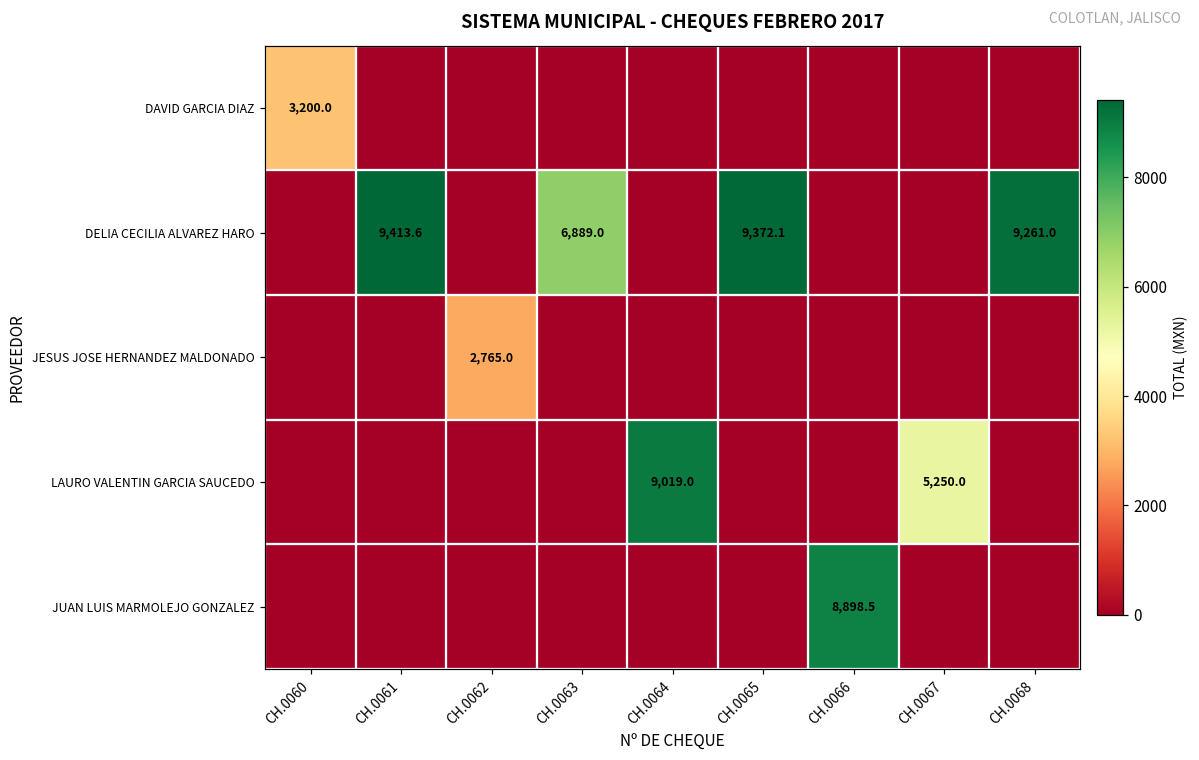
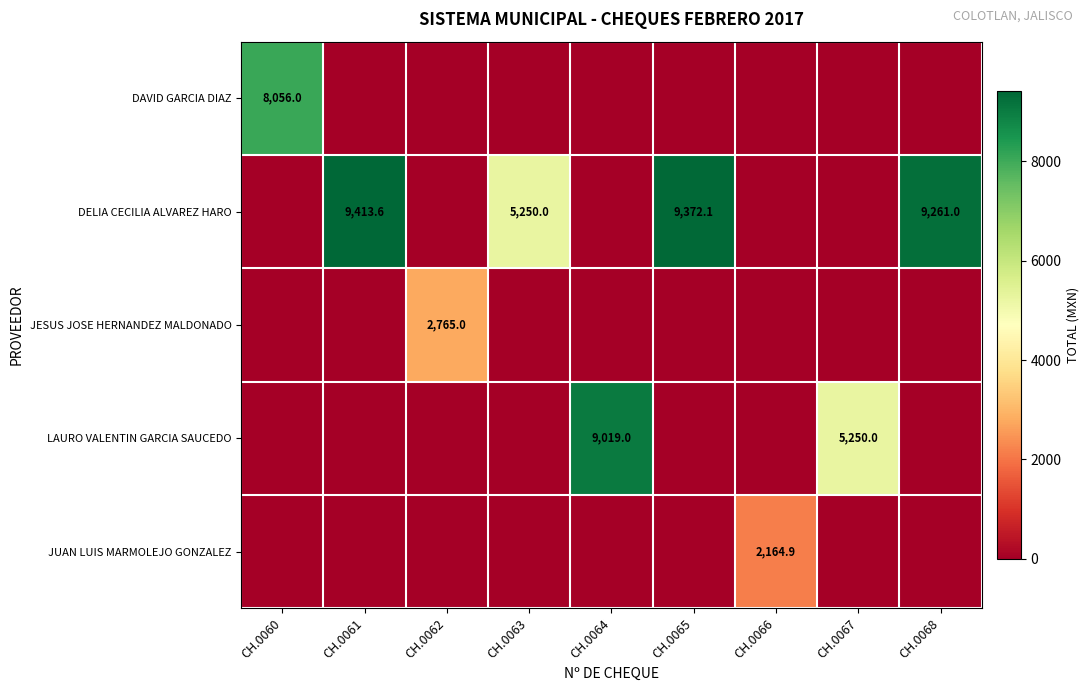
  {
    "DAVID GARCIA DIAZ": {
-     "CH.0060": "3,200.0"
+     "CH.0060": "8,056.0"
    },
    "DELIA CECILIA ALVAREZ HARO": {
      "CH.0061": "9,413.6",
-     "CH.0063": "6,889.0",
+     "CH.0063": "5,250.0",
      "CH.0065": "9,372.1",
      "CH.0068": "9,261.0"
    },
    "JESUS JOSE HERNANDEZ MALDONADO": {
      "CH.0062": "2,765.0"
    },
    "LAURO VALENTIN GARCIA SAUCEDO": {
      "CH.0064": "9,019.0",
      "CH.0067": "5,250.0"
    },
    "JUAN LUIS MARMOLEJO GONZALEZ": {
-     "CH.0066": "8,898.5"
+     "CH.0066": "2,164.9"
    }
  }
